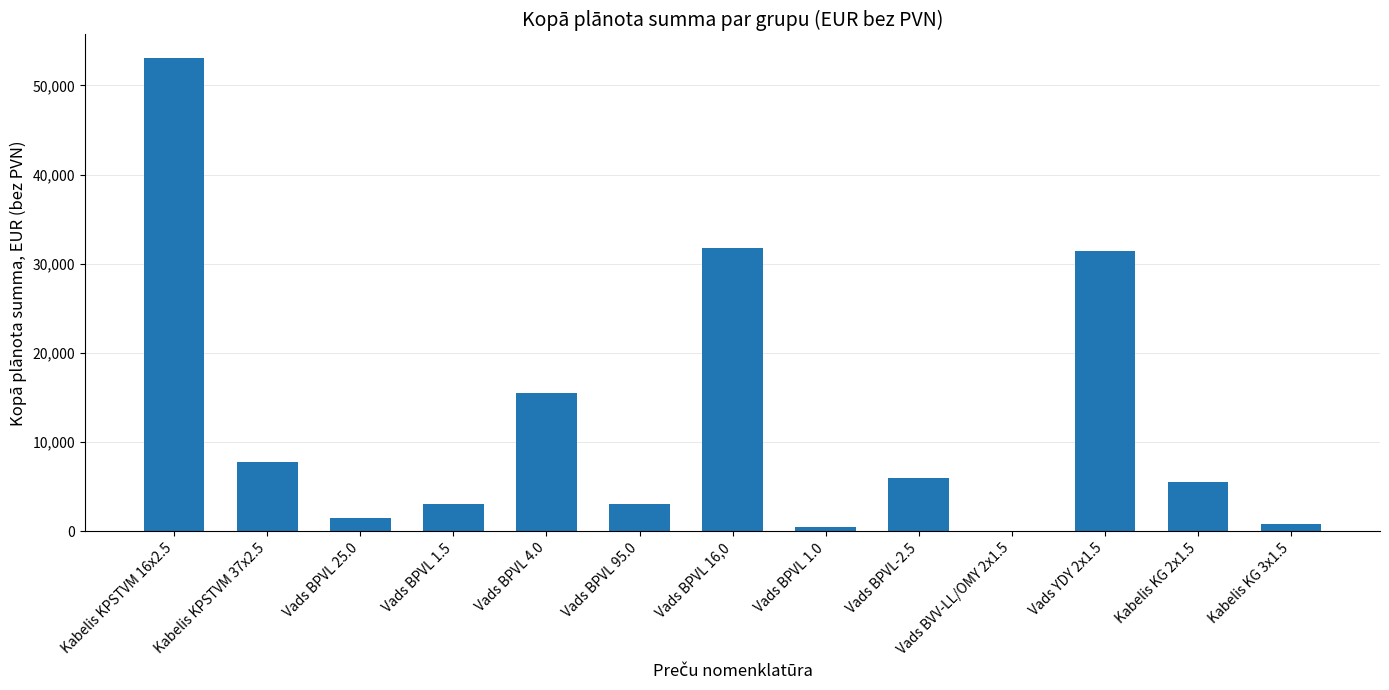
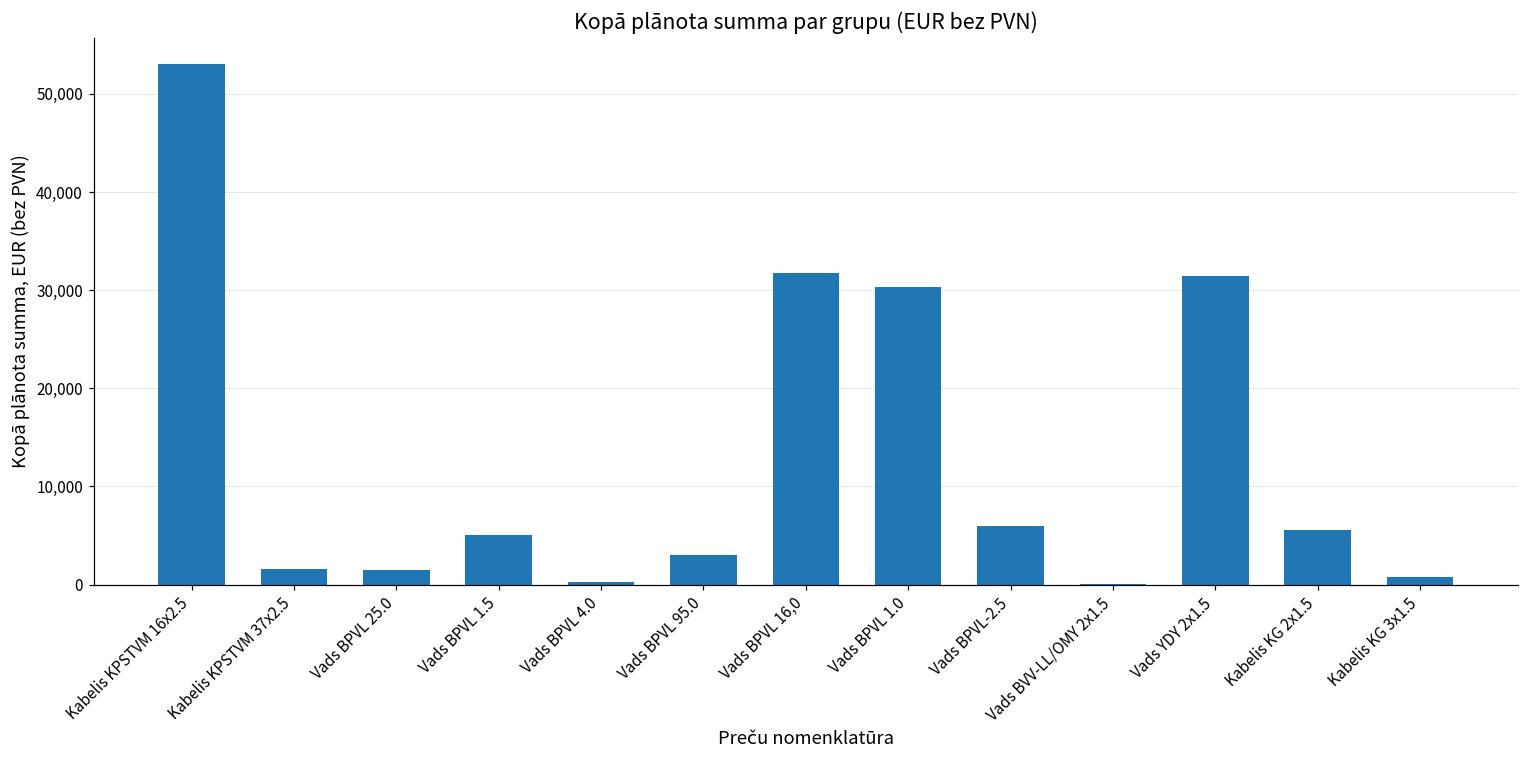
  {
    "Kabelis KPSTVM 16x2.5": "53,000",
-   "Kabelis KPSTVM 37x2.5": "8,000",
+   "Kabelis KPSTVM 37x2.5": "2,000",
    "Vads BPVL 25.0": "2,000",
-   "Vads BPVL 1.5": "3,000",
-   "Vads BPVL 4.0": "16,000",
+   "Vads BPVL 1.5": "5,000",
+   "Vads BPVL 4.0": "0",
    "Vads BPVL 95.0": "3,000",
    "Vads BPVL 16,0": "32,000",
-   "Vads BPVL 1.0": "1,000",
+   "Vads BPVL 1.0": "30,000",
    "Vads BPVL-2.5": "6,000",
    "Vads YDY 2x1.5": "31,000",
    "Kabelis KG 2x1.5": "6,000",
    "Kabelis KG 3x1.5": "1,000"
  }
